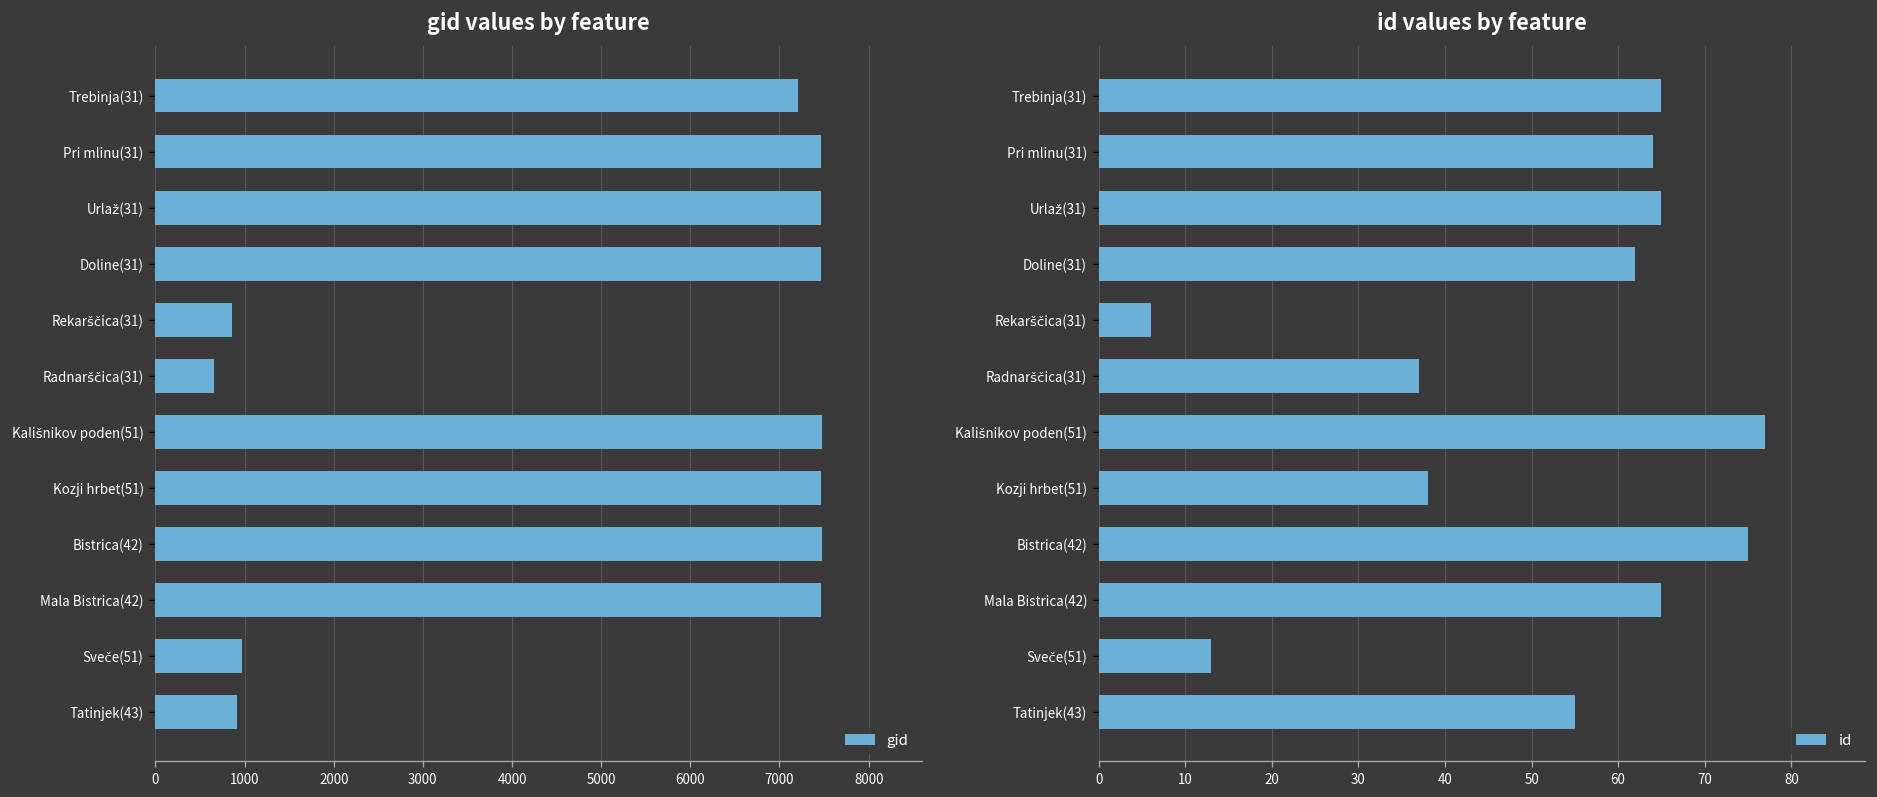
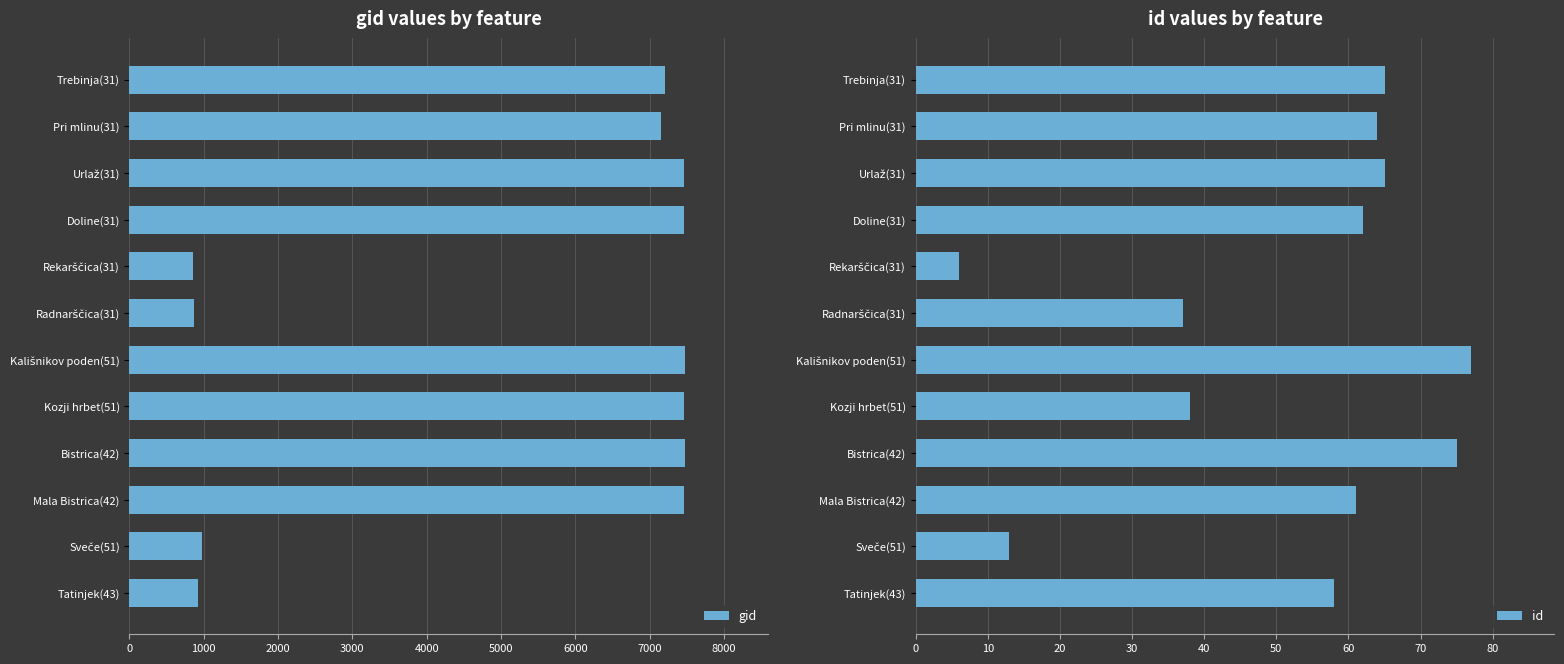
  {
    "gid values by feature": {
      "Trebinja(31)": 7200,
-     "Pri mlinu(31)": 7500,
+     "Pri mlinu(31)": 7200,
      "Urlaž(31)": 7500,
      "Doline(31)": 7500,
      "Rekarščica(31)": 900,
-     "Radnarščica(31)": 700,
+     "Radnarščica(31)": 900,
      "Kališnikov poden(51)": 7500,
      "Kozji hrbet(51)": 7500,
      "Bistrica(42)": 7500,
      "Mala Bistrica(42)": 7500,
      "Sveče(51)": 1000,
      "Tatinjek(43)": 900
    },
    "id values by feature": {
      "Trebinja(31)": 65,
      "Pri mlinu(31)": 64,
      "Urlaž(31)": 65,
      "Doline(31)": 62,
      "Rekarščica(31)": 6,
      "Radnarščica(31)": 37,
      "Kališnikov poden(51)": 77,
      "Kozji hrbet(51)": 38,
      "Bistrica(42)": 75,
-     "Mala Bistrica(42)": 65,
+     "Mala Bistrica(42)": 61,
      "Sveče(51)": 13,
-     "Tatinjek(43)": 55
+     "Tatinjek(43)": 58
    }
  }
